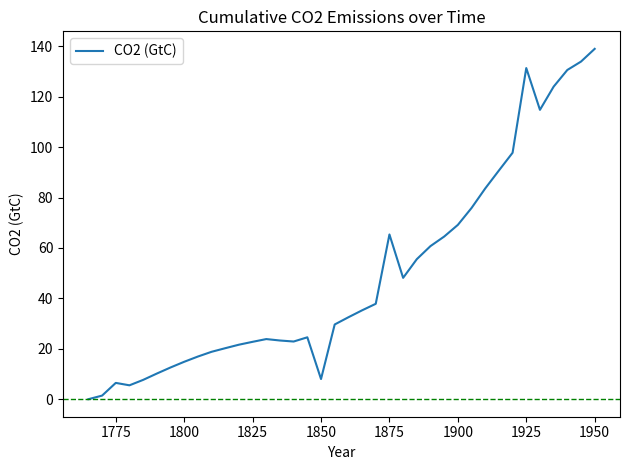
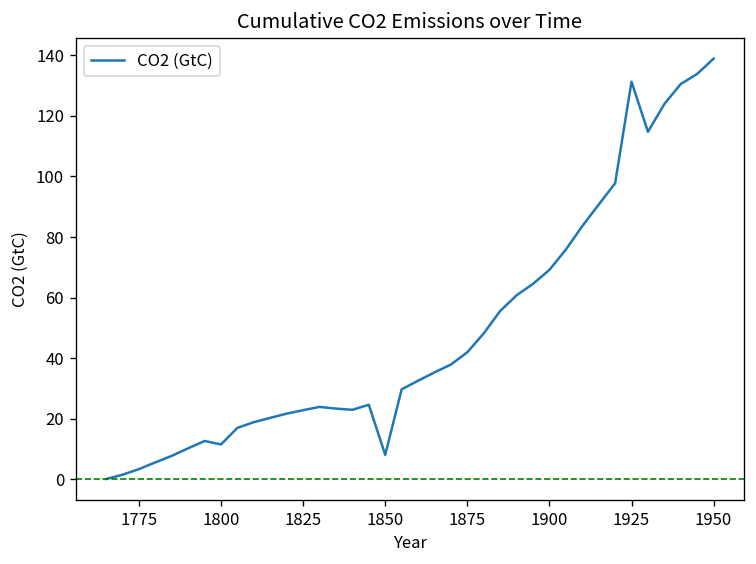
  {
-   "1775": 6,
-   "1800": 15,
+   "1775": 3,
+   "1800": 11,
    "1825": 23,
    "1850": 8,
-   "1875": 65,
+   "1875": 42,
    "1900": 69,
    "1925": 131,
    "1950": 139
  }
